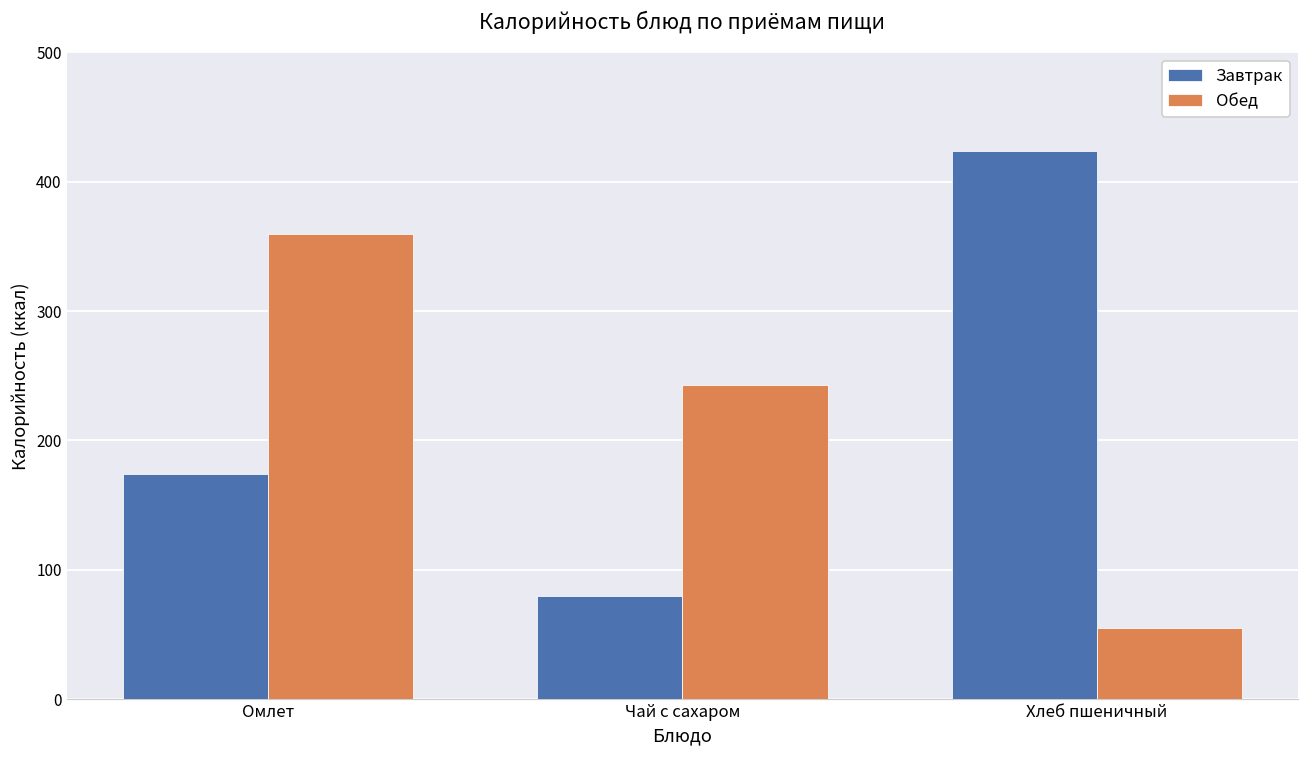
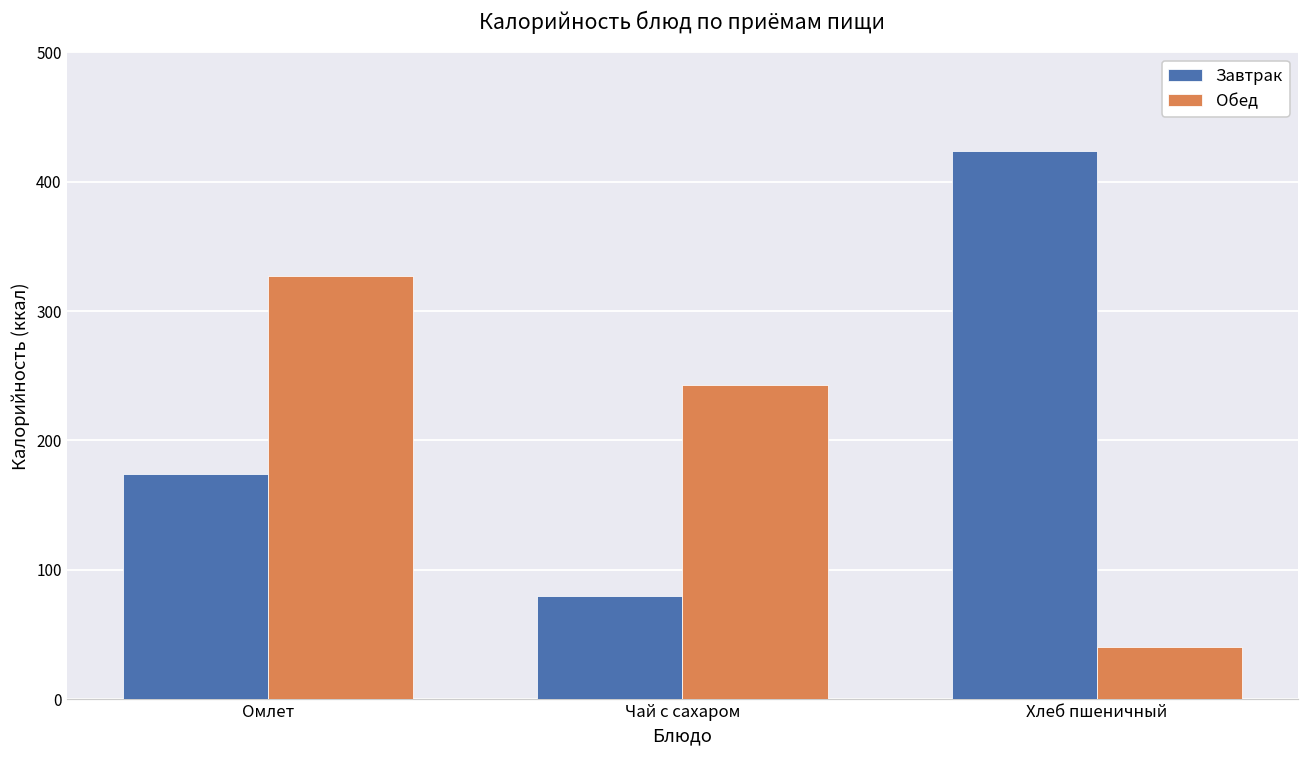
  {
    "Завтрак": {
      "Омлет": 174,
      "Чай с сахаром": 80,
      "Хлеб пшеничный": 423
    },
    "Обед": {
-     "Омлет": 359,
+     "Омлет": 327,
      "Чай с сахаром": 243,
-     "Хлеб пшеничный": 55
+     "Хлеб пшеничный": 40
    }
  }
